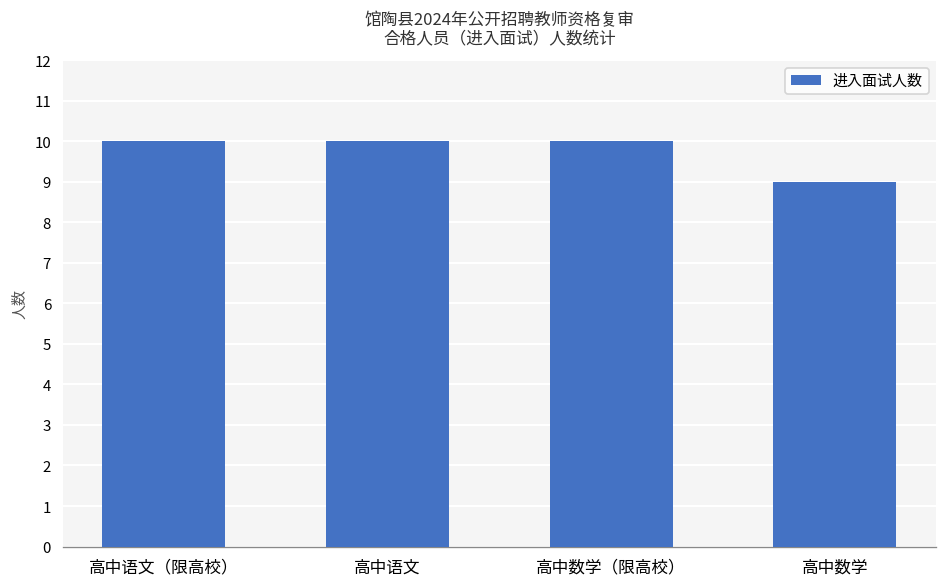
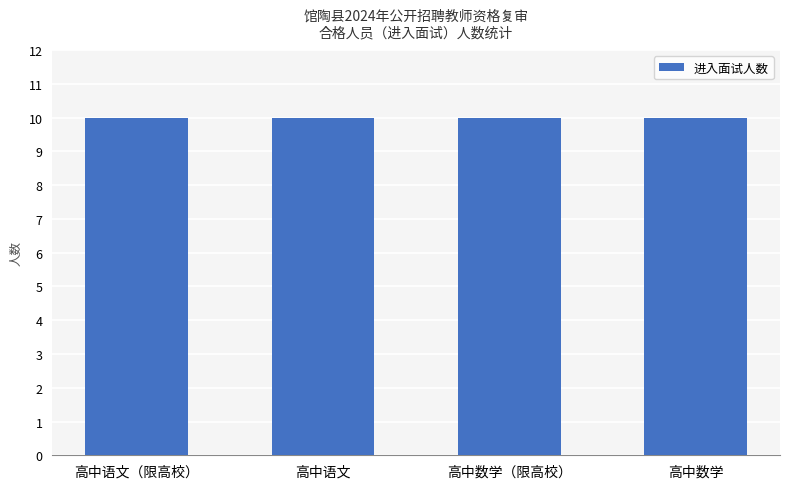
  {
    "高中语文（限高校）": 10,
    "高中语文": 10,
    "高中数学（限高校）": 10,
-   "高中数学": 9
+   "高中数学": 10
  }
